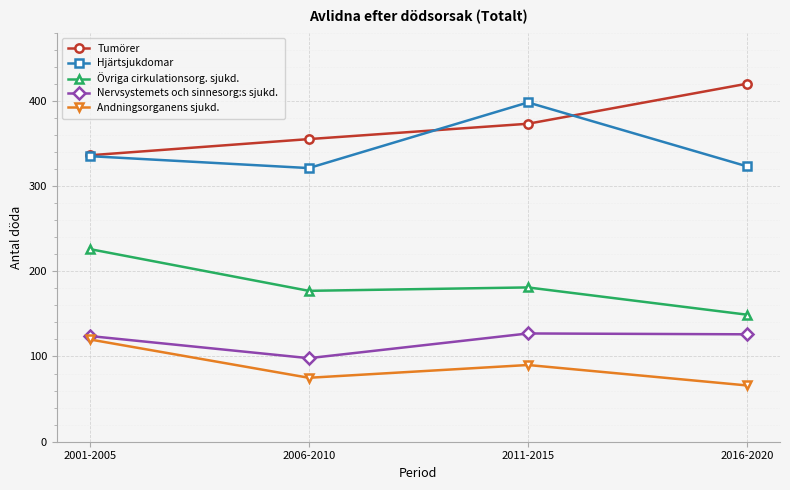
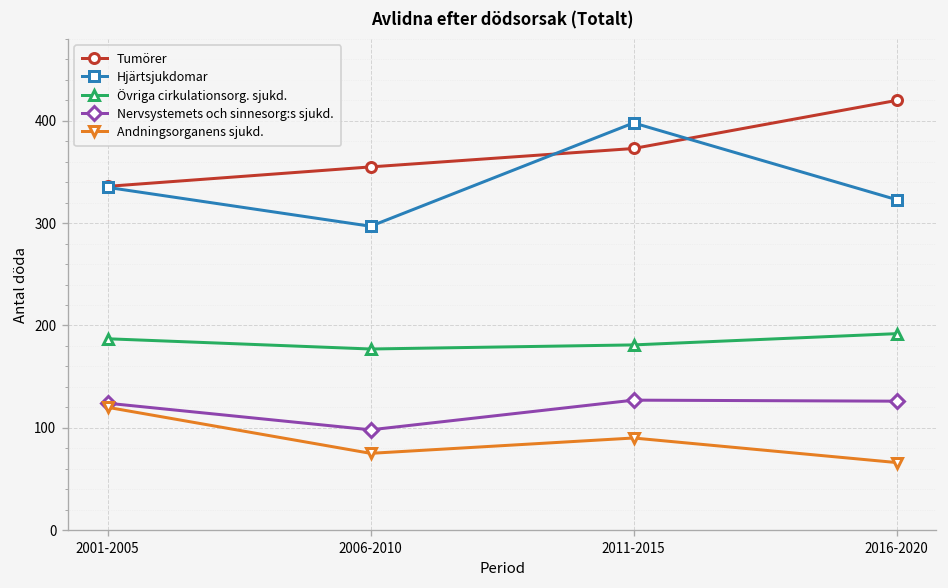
  {
    "Tumörer": {
      "2006-2010": 360,
      "2011-2015": 370,
      "2016-2020": 420
    },
    "Hjärtsjukdomar": {
-     "2006-2010": 320,
+     "2006-2010": 300,
      "2011-2015": 400,
      "2016-2020": 320
    },
    "Övriga cirkulationsorg. sjukd.": {
-     "2001-2005": 230,
+     "2001-2005": 190,
      "2006-2010": 180,
      "2011-2015": 180,
-     "2016-2020": 150
+     "2016-2020": 190
    },
    "Nervsystemets och sinnesorg:s sjukd.": {
      "2001-2005": 120,
      "2006-2010": 100,
      "2011-2015": 130,
      "2016-2020": 130
    },
    "Andningsorganens sjukd.": {
      "2001-2005": 120,
      "2006-2010": 80,
      "2011-2015": 90,
      "2016-2020": 70
    }
  }
